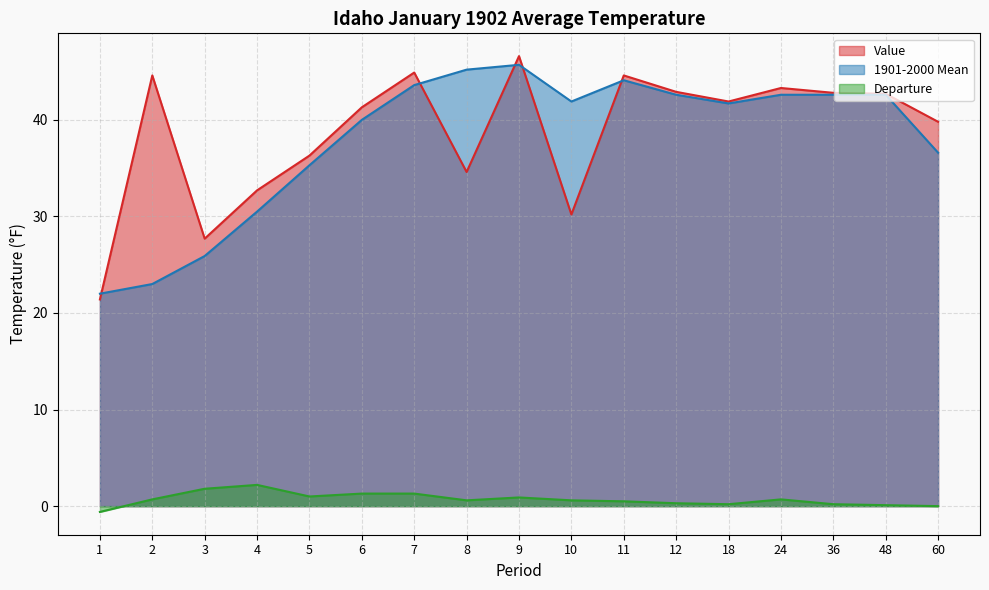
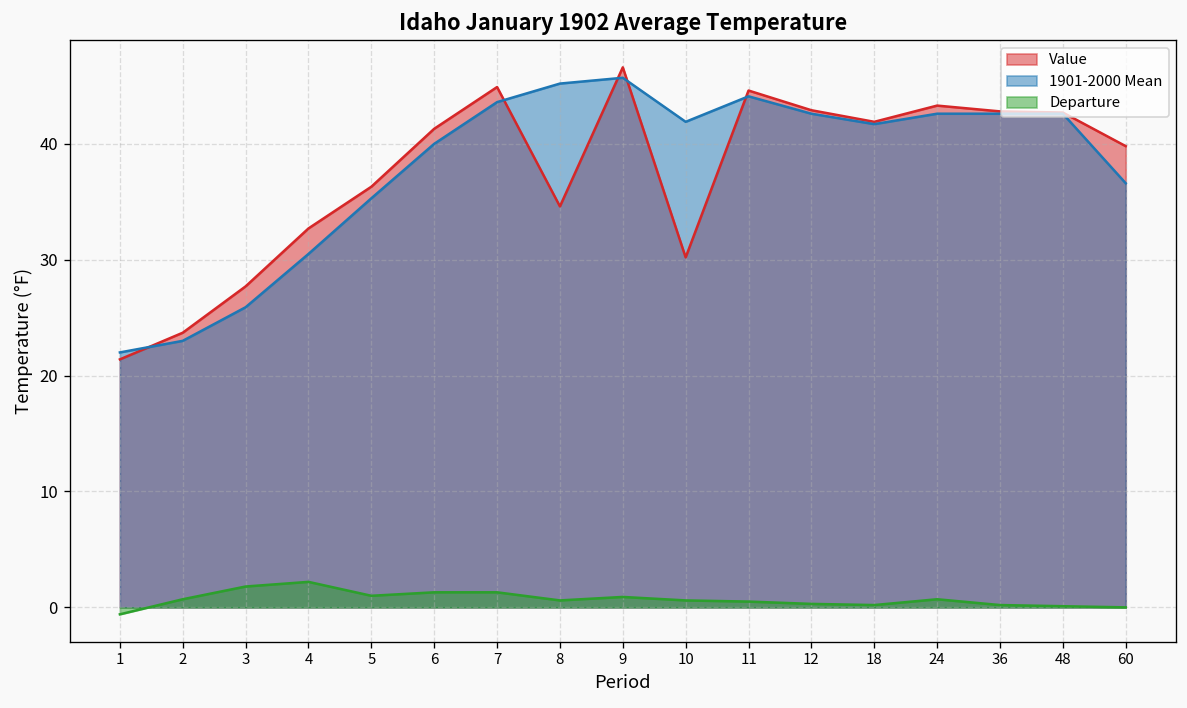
  {
    "Value": {
      "1": 21,
-     "2": 45,
+     "2": 24,
      "3": 28,
      "4": 33,
      "5": 36,
      "6": 41,
      "7": 45,
      "8": 35,
      "9": 47,
      "10": 30,
      "11": 45,
      "12": 43,
      "24": 43,
      "60": 40
    },
    "1901-2000 Mean": {
      "1": 22,
      "2": 23,
      "3": 26,
      "4": 31,
      "5": 35,
      "6": 40,
      "7": 44,
      "8": 45,
      "9": 46,
      "10": 42,
      "11": 44,
      "12": 43,
      "24": 43,
      "60": 37
    }
  }
